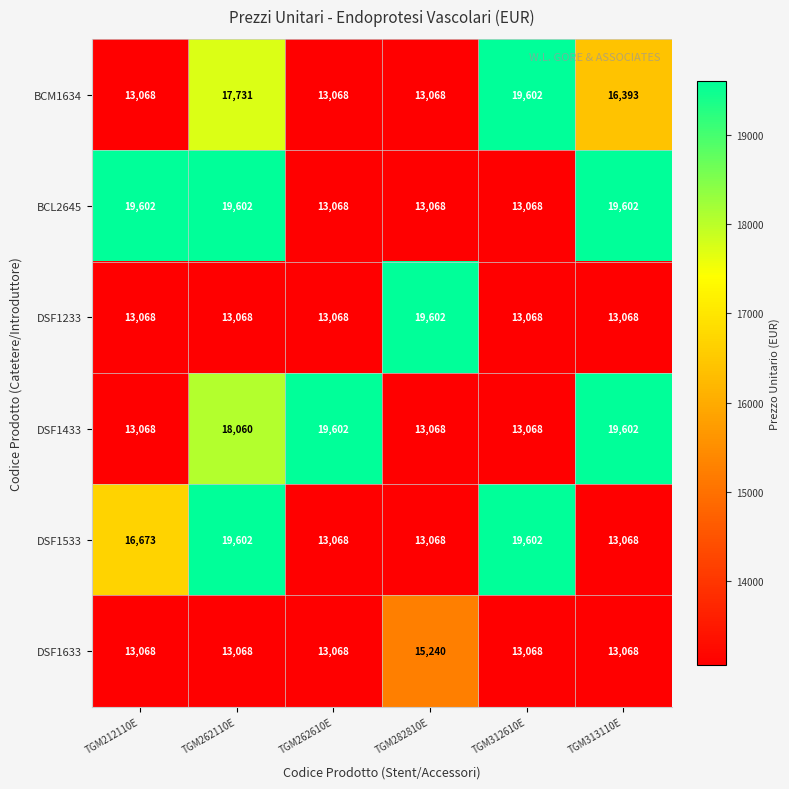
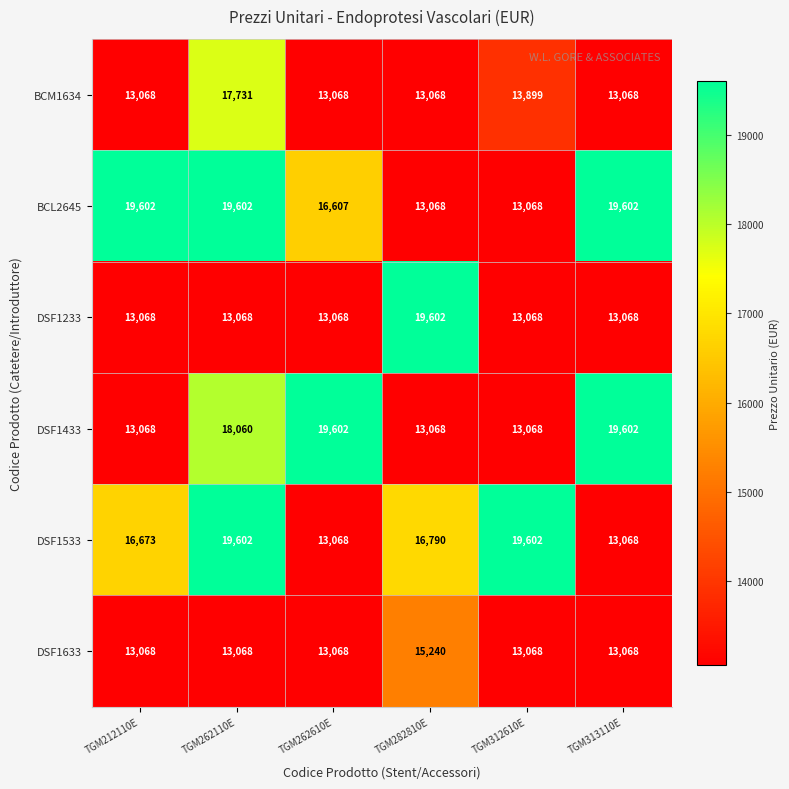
  {
    "BCM1634": {
      "TGM212110E": "13,068",
      "TGM262110E": "17,731",
      "TGM262610E": "13,068",
      "TGM282810E": "13,068",
-     "TGM312610E": "19,602",
-     "TGM313110E": "16,393"
+     "TGM312610E": "13,899",
+     "TGM313110E": "13,068"
    },
    "BCL2645": {
      "TGM212110E": "19,602",
      "TGM262110E": "19,602",
-     "TGM262610E": "13,068",
+     "TGM262610E": "16,607",
      "TGM282810E": "13,068",
      "TGM312610E": "13,068",
      "TGM313110E": "19,602"
    },
    "DSF1233": {
      "TGM212110E": "13,068",
      "TGM262110E": "13,068",
      "TGM262610E": "13,068",
      "TGM282810E": "19,602",
      "TGM312610E": "13,068",
      "TGM313110E": "13,068"
    },
    "DSF1433": {
      "TGM212110E": "13,068",
      "TGM262110E": "18,060",
      "TGM262610E": "19,602",
      "TGM282810E": "13,068",
      "TGM312610E": "13,068",
      "TGM313110E": "19,602"
    },
    "DSF1533": {
      "TGM212110E": "16,673",
      "TGM262110E": "19,602",
      "TGM262610E": "13,068",
-     "TGM282810E": "13,068",
+     "TGM282810E": "16,790",
      "TGM312610E": "19,602",
      "TGM313110E": "13,068"
    },
    "DSF1633": {
      "TGM212110E": "13,068",
      "TGM262110E": "13,068",
      "TGM262610E": "13,068",
      "TGM282810E": "15,240",
      "TGM312610E": "13,068",
      "TGM313110E": "13,068"
    }
  }
